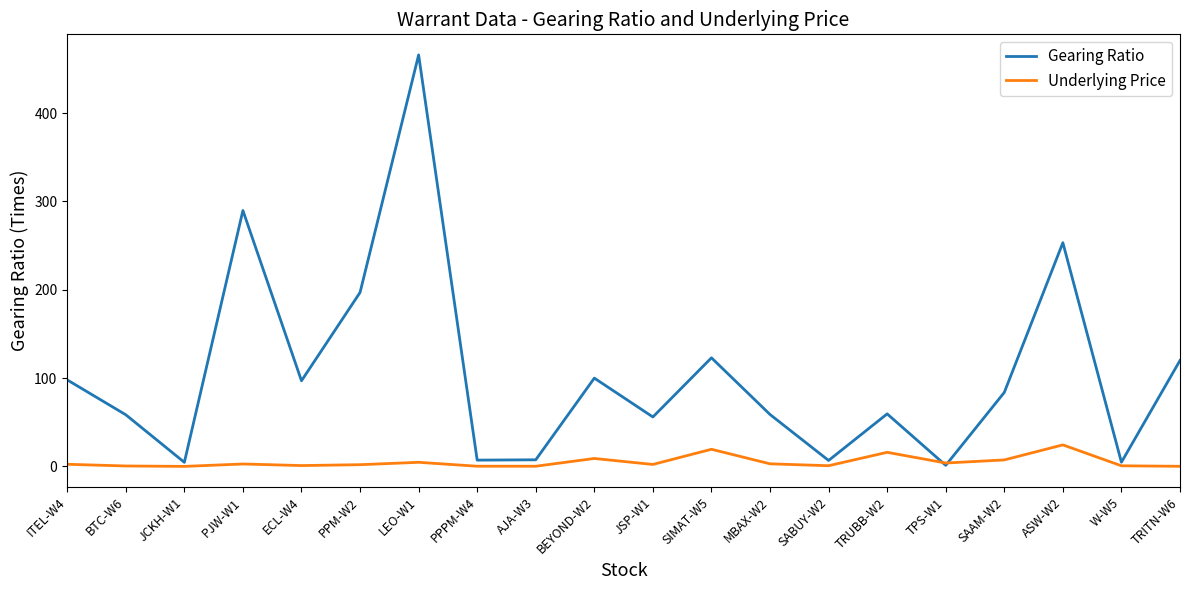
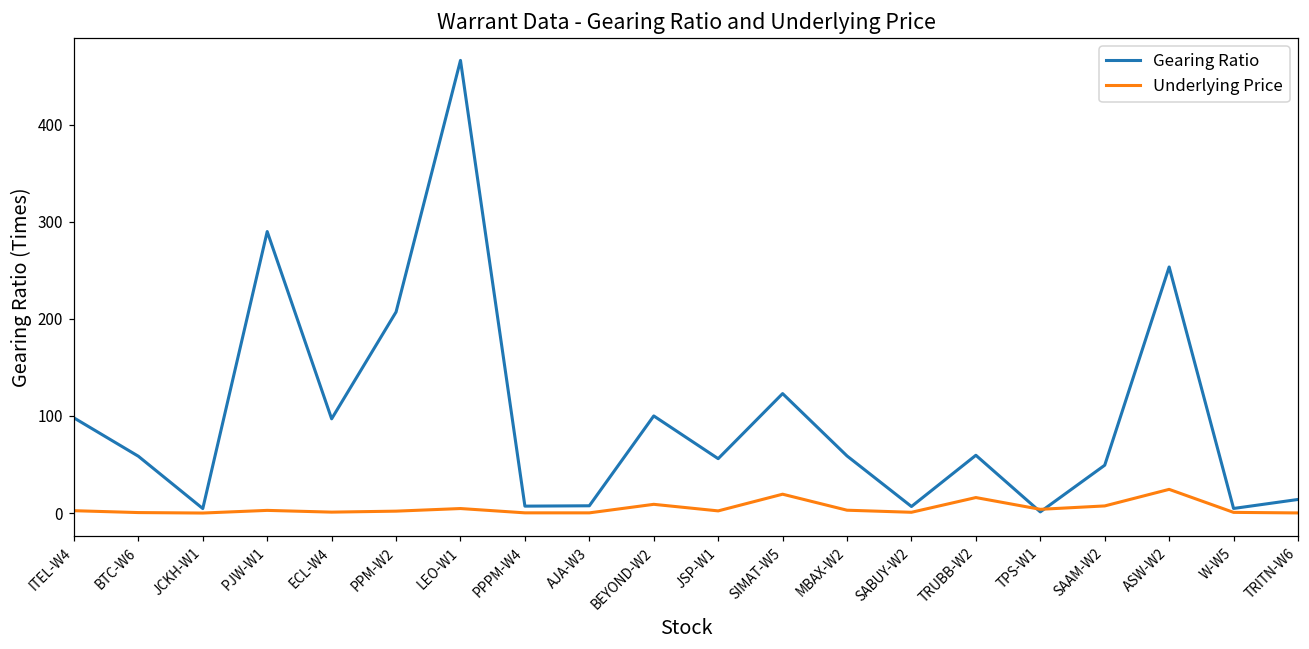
  {
    "Gearing Ratio": {
      "ITEL-W4": 100,
      "BTC-W6": 60,
      "JCKH-W1": 0,
      "PJW-W1": 290,
      "ECL-W4": 100,
-     "PPM-W2": 200,
+     "PPM-W2": 210,
      "LEO-W1": 470,
      "PPPM-W4": 10,
      "AJA-W3": 10,
      "BEYOND-W2": 100,
      "JSP-W1": 60,
      "SIMAT-W5": 120,
      "MBAX-W2": 60,
      "SABUY-W2": 10,
      "TRUBB-W2": 60,
-     "SAAM-W2": 80,
+     "SAAM-W2": 50,
      "ASW-W2": 250,
      "W-W5": 0,
-     "TRITN-W6": 120
+     "TRITN-W6": 10
    },
    "Underlying Price": {
      "ITEL-W4": 0,
      "BTC-W6": 0,
      "JCKH-W1": 0,
      "PJW-W1": 0,
      "ECL-W4": 0,
      "PPM-W2": 0,
      "LEO-W1": 0,
      "PPPM-W4": 0,
      "AJA-W3": 0,
      "BEYOND-W2": 10,
      "JSP-W1": 0,
      "SIMAT-W5": 20,
      "MBAX-W2": 0,
      "SABUY-W2": 0,
      "TRUBB-W2": 20,
      "SAAM-W2": 10,
      "ASW-W2": 20,
      "W-W5": 0,
      "TRITN-W6": 0
    }
  }
